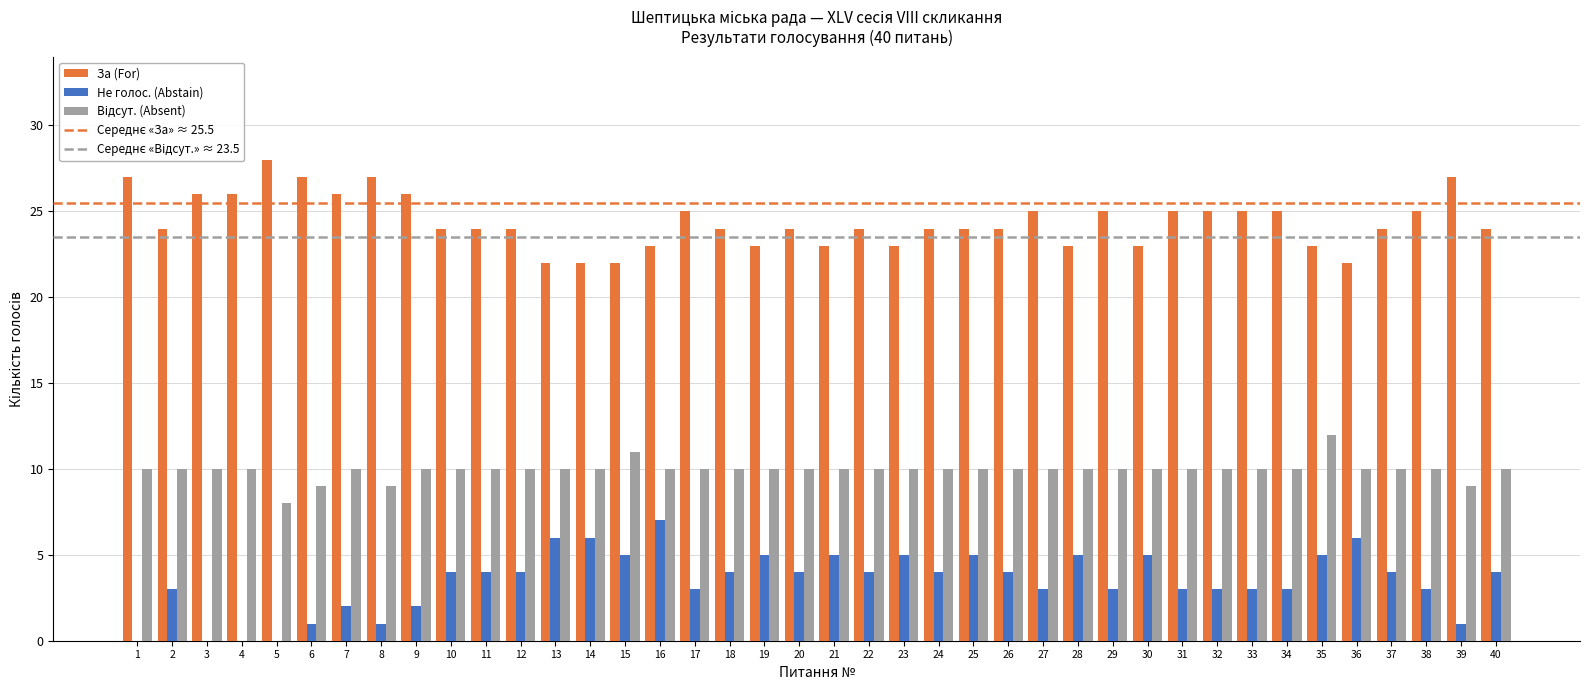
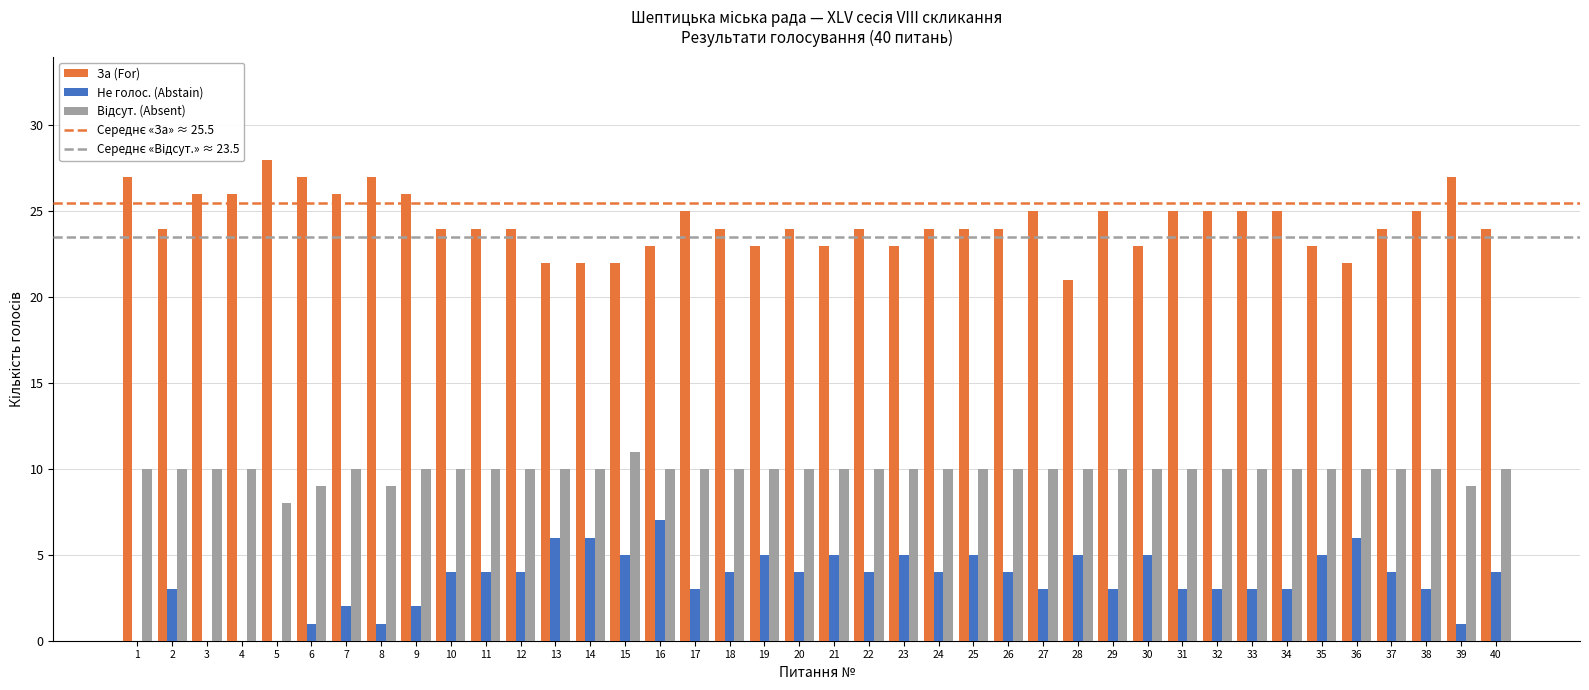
  {
    "За (For)": {
      "1": 27,
      "2": 24,
      "3": 26,
      "4": 26,
      "5": 28,
      "6": 27,
      "7": 26,
      "8": 27,
      "9": 26,
      "10": 24,
      "11": 24,
      "12": 24,
      "13": 22,
      "14": 22,
      "15": 22,
      "16": 23,
      "17": 25,
      "18": 24,
      "19": 23,
      "20": 24,
      "21": 23,
      "22": 24,
      "23": 23,
      "24": 24,
      "25": 24,
      "26": 24,
      "27": 25,
-     "28": 23,
+     "28": 21,
      "29": 25,
      "30": 23,
      "31": 25,
      "32": 25,
      "33": 25,
      "34": 25,
      "35": 23,
      "36": 22,
      "37": 24,
      "38": 25,
      "39": 27,
      "40": 24
    },
    "Не голос. (Abstain)": {
      "1": 0,
      "2": 3,
      "3": 0,
      "4": 0,
      "5": 0,
      "6": 1,
      "7": 2,
      "8": 1,
      "9": 2,
      "10": 4,
      "11": 4,
      "12": 4,
      "13": 6,
      "14": 6,
      "15": 5,
      "16": 7,
      "17": 3,
      "18": 4,
      "19": 5,
      "20": 4,
      "21": 5,
      "22": 4,
      "23": 5,
      "24": 4,
      "25": 5,
      "26": 4,
      "27": 3,
      "28": 5,
      "29": 3,
      "30": 5,
      "31": 3,
      "32": 3,
      "33": 3,
      "34": 3,
      "35": 5,
      "36": 6,
      "37": 4,
      "38": 3,
      "39": 1,
      "40": 4
    },
    "Відсут. (Absent)": {
      "1": 10,
      "2": 10,
      "3": 10,
      "4": 10,
      "5": 8,
      "6": 9,
      "7": 10,
      "8": 9,
      "9": 10,
      "10": 10,
      "11": 10,
      "12": 10,
      "13": 10,
      "14": 10,
      "15": 11,
      "16": 10,
      "17": 10,
      "18": 10,
      "19": 10,
      "20": 10,
      "21": 10,
      "22": 10,
      "23": 10,
      "24": 10,
      "25": 10,
      "26": 10,
      "27": 10,
      "28": 10,
      "29": 10,
      "30": 10,
      "31": 10,
      "32": 10,
      "33": 10,
      "34": 10,
-     "35": 12,
+     "35": 10,
      "36": 10,
      "37": 10,
      "38": 10,
      "39": 9,
      "40": 10
    }
  }
